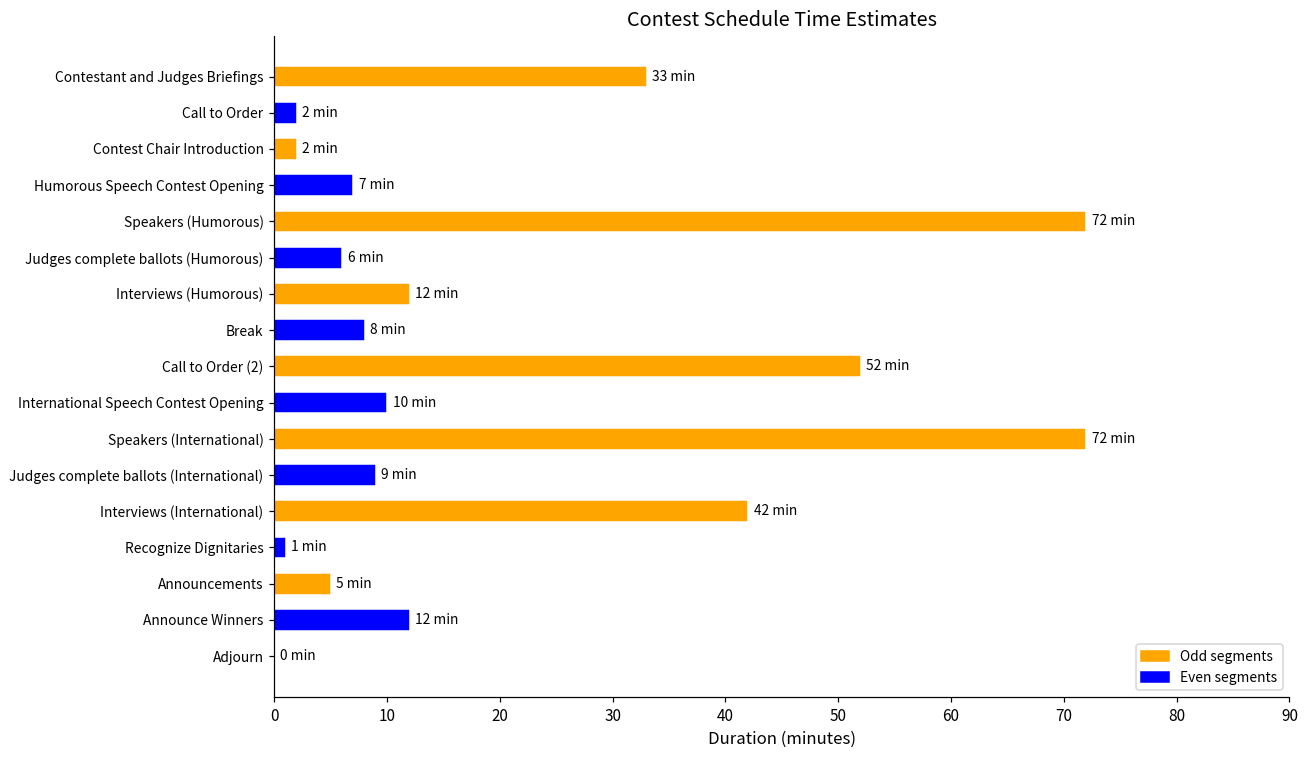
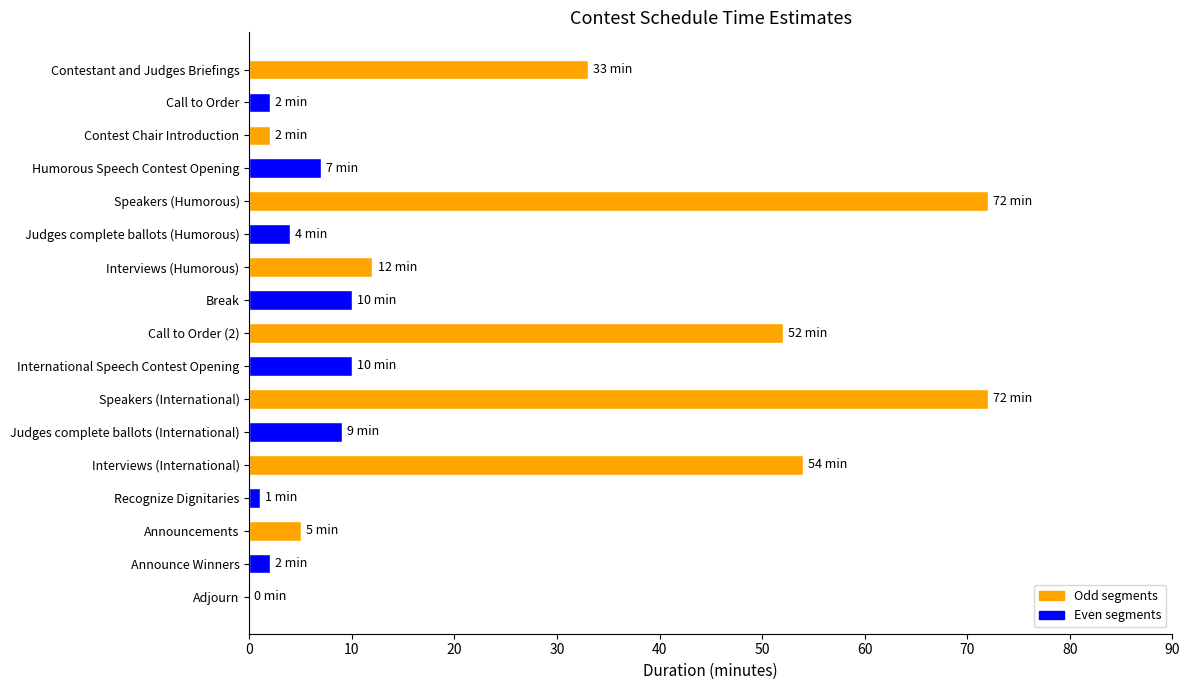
  {
    "Contestant and Judges Briefings": 33,
    "Call to Order": 2,
    "Contest Chair Introduction": 2,
    "Humorous Speech Contest Opening": 7,
    "Speakers (Humorous)": 72,
-   "Judges complete ballots (Humorous)": 6,
+   "Judges complete ballots (Humorous)": 4,
    "Interviews (Humorous)": 12,
-   "Break": 8,
+   "Break": 10,
    "Call to Order (2)": 52,
    "International Speech Contest Opening": 10,
    "Speakers (International)": 72,
    "Judges complete ballots (International)": 9,
-   "Interviews (International)": 42,
+   "Interviews (International)": 54,
    "Recognize Dignitaries": 1,
    "Announcements": 5,
-   "Announce Winners": 12,
+   "Announce Winners": 2,
    "Adjourn": 0
  }
